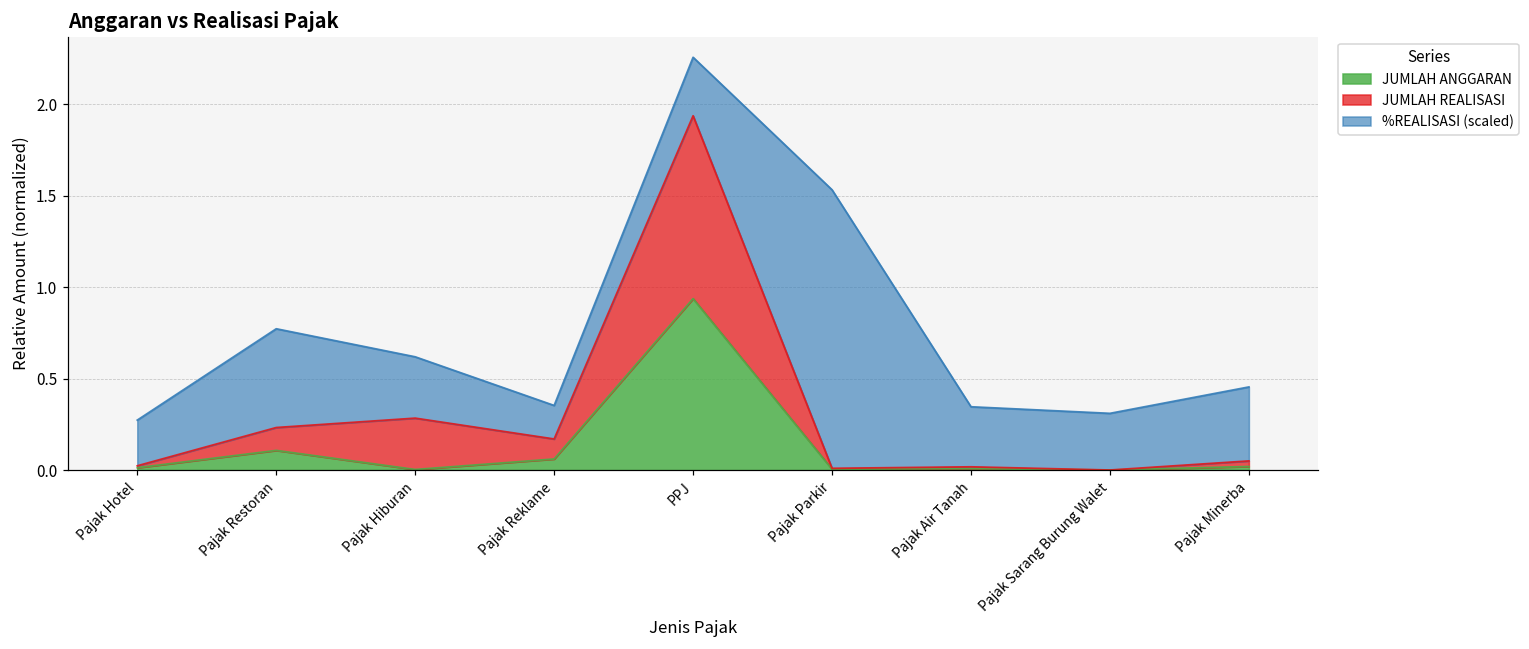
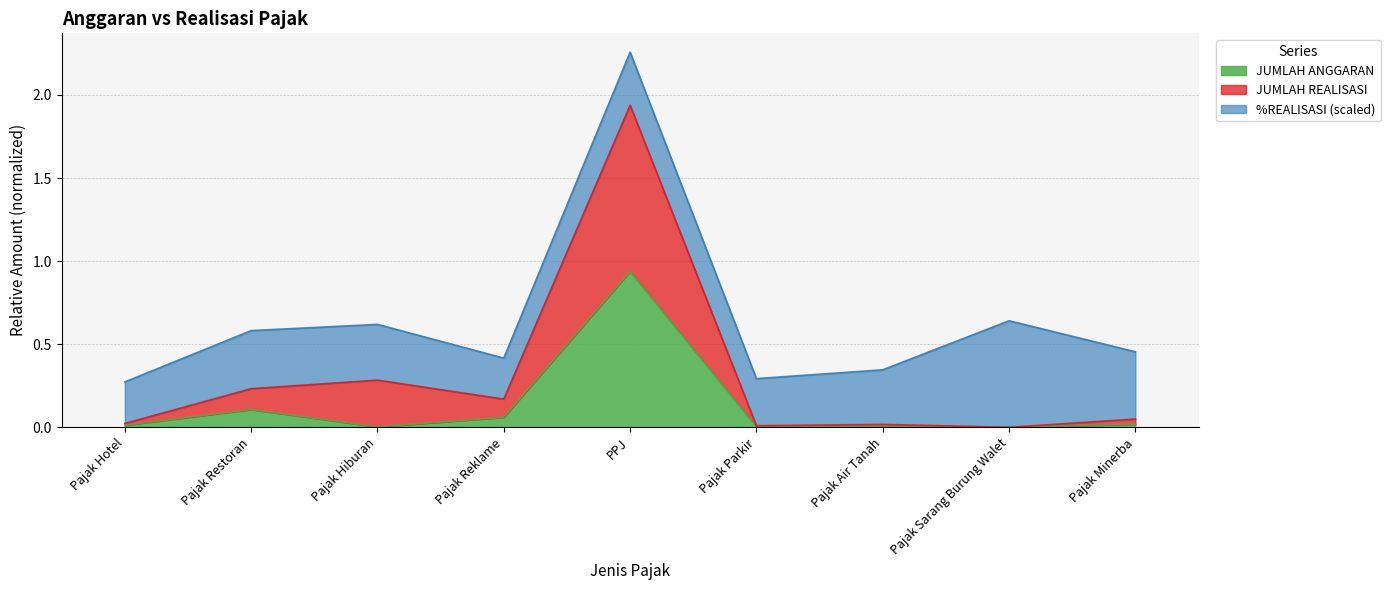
  {
    "JUMLAH ANGGARAN": {
      "Pajak Restoran": 0.11,
      "Pajak Hiburan": 0.00,
      "Pajak Reklame": 0.06,
      "PPJ": 0.94,
      "Pajak Minerba": 0.02
    },
    "JUMLAH REALISASI": {
      "Pajak Restoran": 0.13,
      "Pajak Hiburan": 0.28,
      "Pajak Reklame": 0.11,
      "PPJ": 1.00,
      "Pajak Minerba": 0.03
    },
    "%REALISASI (scaled)": {
      "Pajak Hotel": 0.25,
-     "Pajak Restoran": 0.54,
+     "Pajak Restoran": 0.35,
      "Pajak Hiburan": 0.34,
-     "Pajak Reklame": 0.18,
+     "Pajak Reklame": 0.25,
      "PPJ": 0.32,
-     "Pajak Parkir": 1.52,
+     "Pajak Parkir": 0.28,
      "Pajak Air Tanah": 0.33,
-     "Pajak Sarang Burung Walet": 0.31,
+     "Pajak Sarang Burung Walet": 0.64,
      "Pajak Minerba": 0.40
    }
  }
